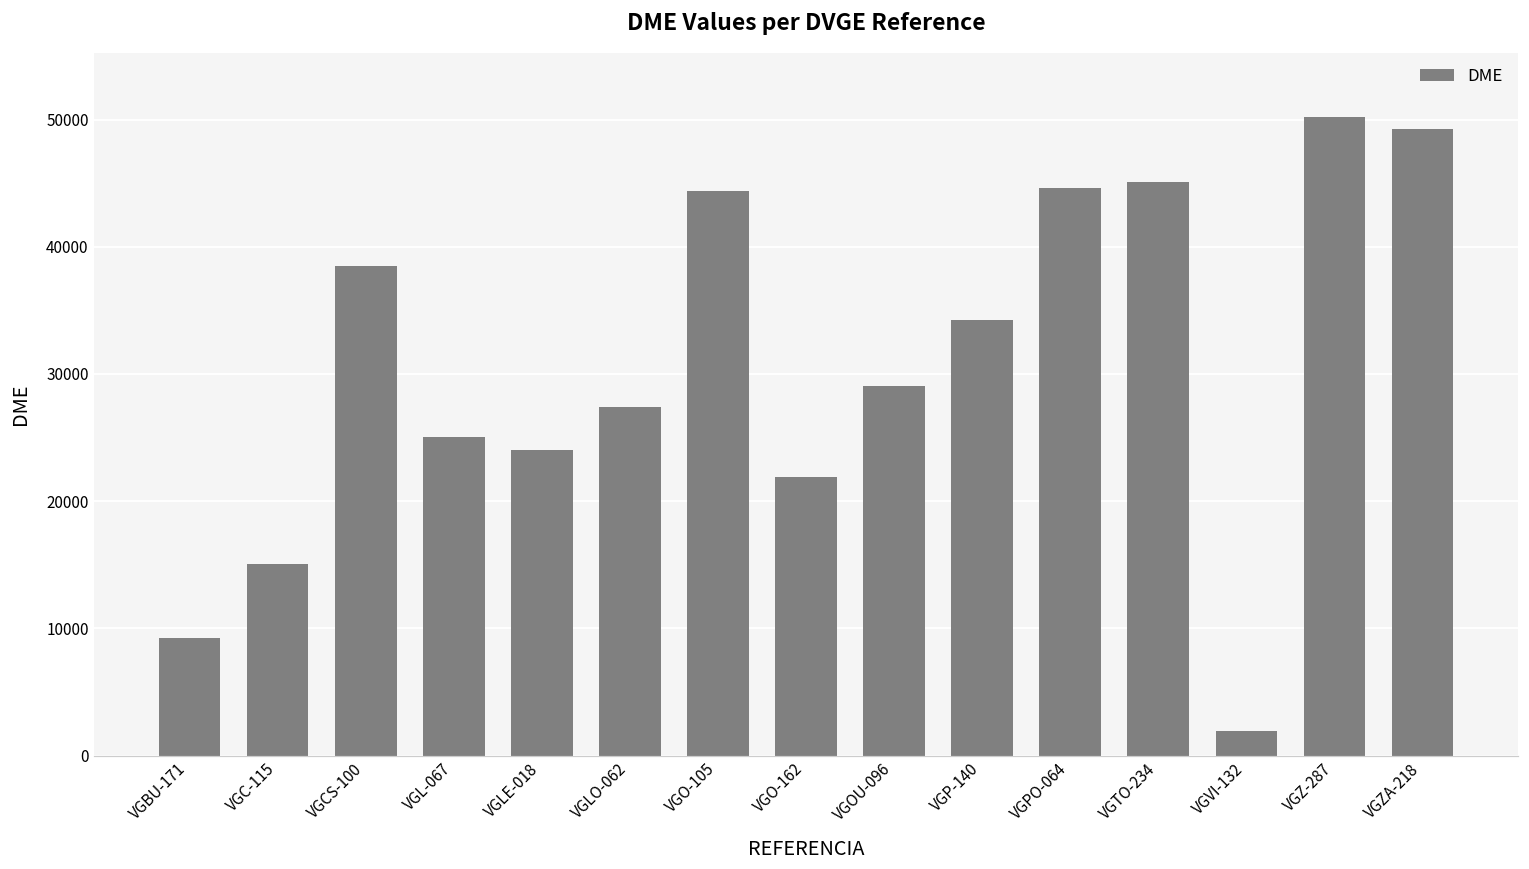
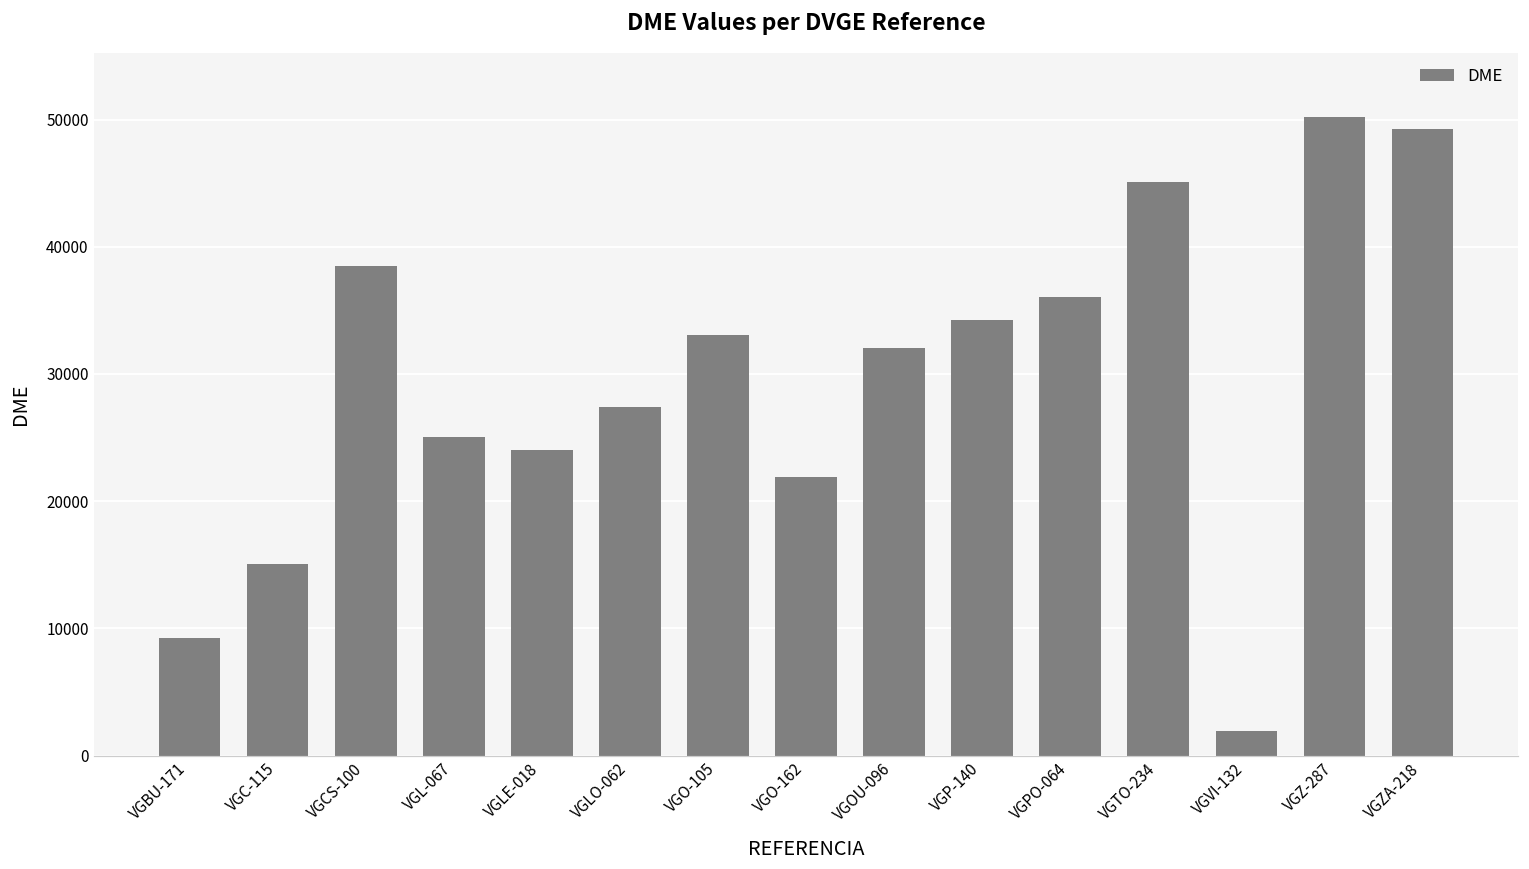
  {
    "VGBU-171": 9300,
    "VGC-115": 15100,
    "VGCS-100": 38500,
    "VGL-067": 25100,
    "VGLE-018": 24000,
    "VGLO-062": 27400,
-   "VGO-105": 44400,
+   "VGO-105": 33000,
    "VGO-162": 21900,
-   "VGOU-096": 29100,
+   "VGOU-096": 32100,
    "VGP-140": 34200,
-   "VGPO-064": 44600,
+   "VGPO-064": 36000,
    "VGTO-234": 45100,
    "VGVI-132": 1900,
    "VGZ-287": 50200,
    "VGZA-218": 49300
  }
